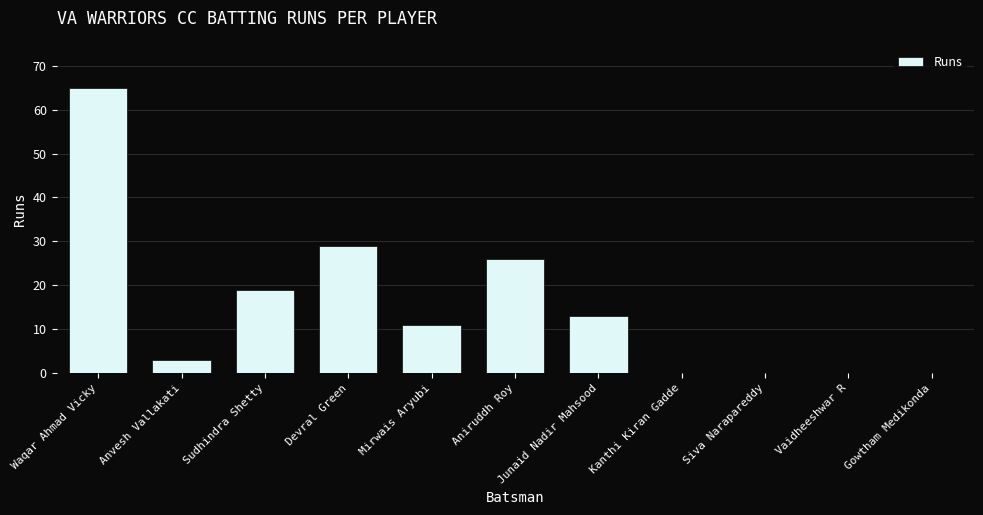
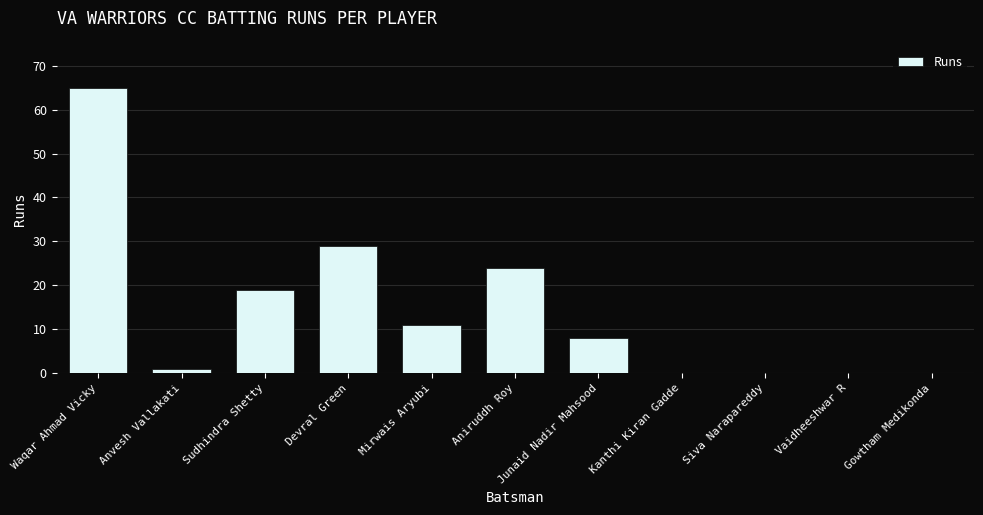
  {
    "Waqar Ahmad Vicky": 65,
-   "Anvesh Vallakati": 3,
+   "Anvesh Vallakati": 1,
    "Sudhindra Shetty": 19,
    "Devral Green": 29,
    "Mirwais Aryubi": 11,
-   "Aniruddh Roy": 26,
-   "Junaid Nadir Mahsood": 13,
+   "Aniruddh Roy": 24,
+   "Junaid Nadir Mahsood": 8,
    "Kanthi Kiran Gadde": 0,
    "Siva Narapareddy": 0,
    "Vaidheeshwar R": 0,
    "Gowtham Medikonda": 0
  }
